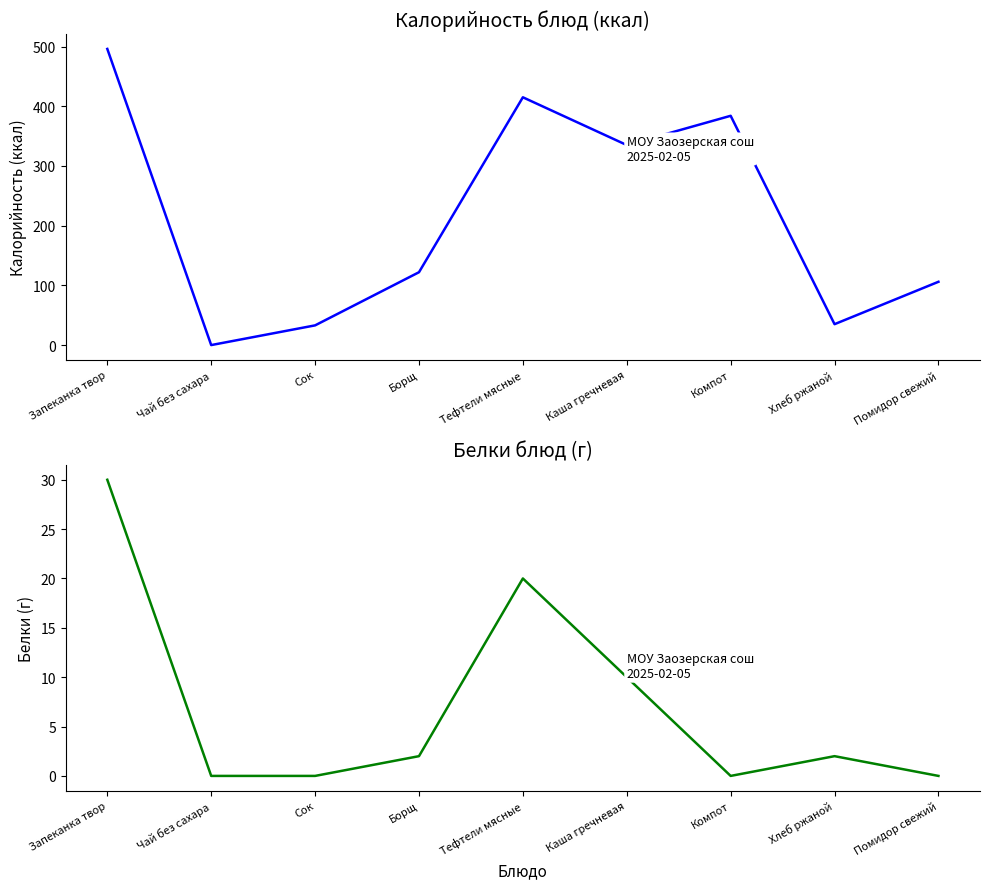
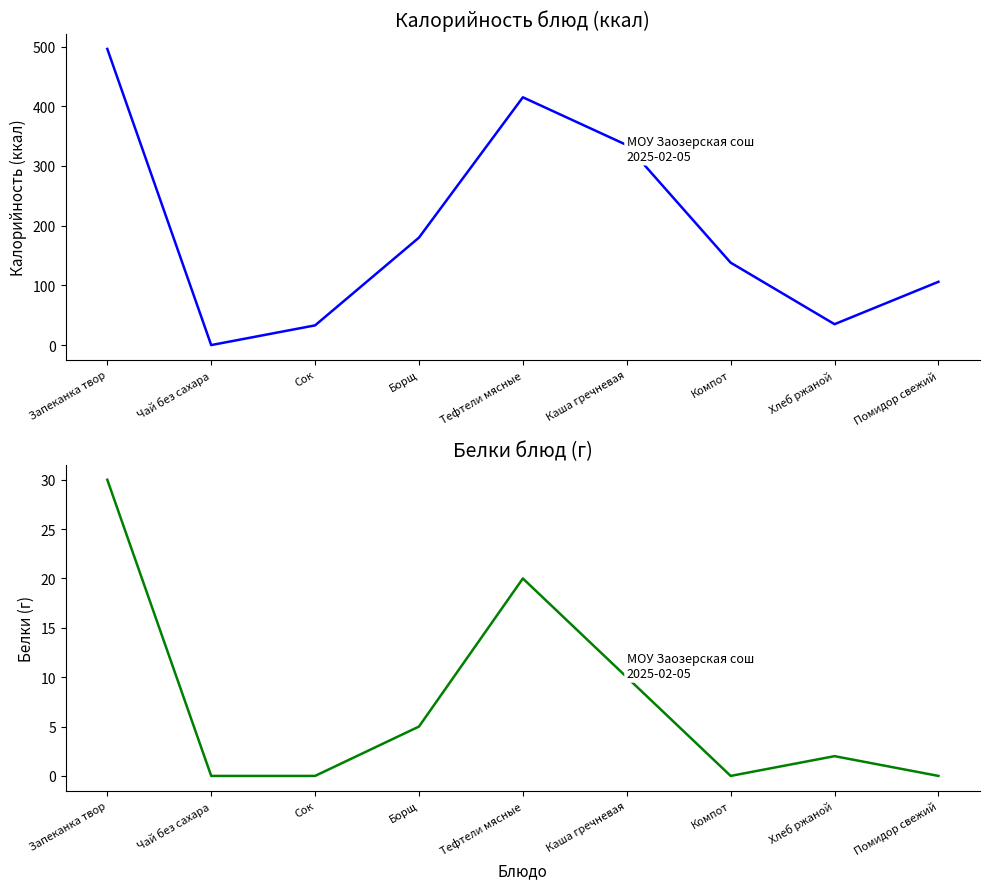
  {
    "Калорийность блюд (ккал)": {
      "Запеканка твор": 500,
      "Чай без сахара": 0,
      "Сок": 30,
-     "Борщ": 120,
+     "Борщ": 180,
      "Тефтели мясные": 420,
-     "Компот": 380,
+     "Компот": 140,
      "Хлеб ржаной": 40,
      "Помидор свежий": 110
    },
    "Белки блюд (г)": {
      "Запеканка твор": 30,
      "Чай без сахара": 0,
      "Сок": 0,
-     "Борщ": 2,
+     "Борщ": 5,
      "Тефтели мясные": 20,
      "Компот": 0,
      "Хлеб ржаной": 2,
      "Помидор свежий": 0
    }
  }
